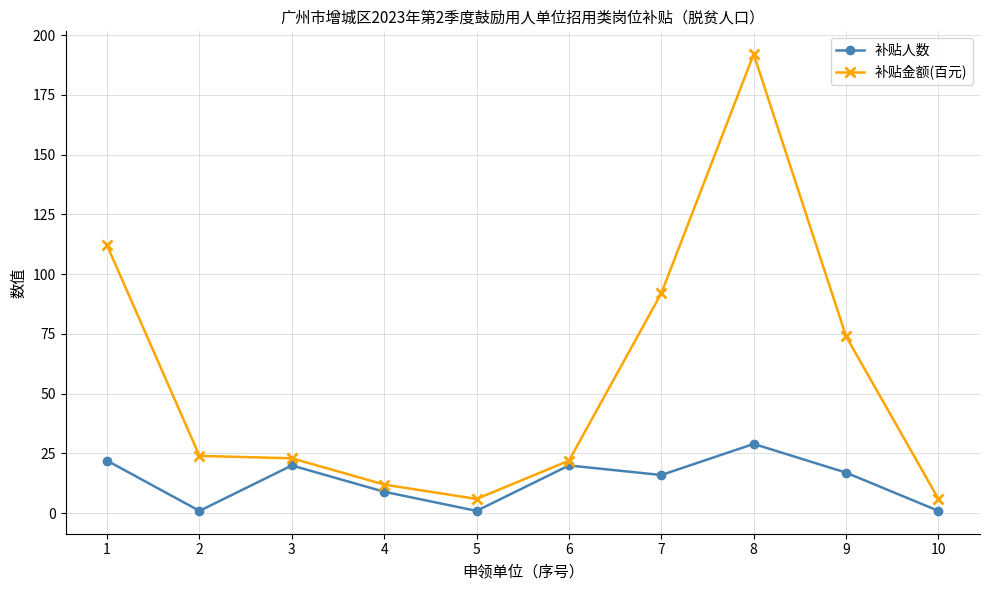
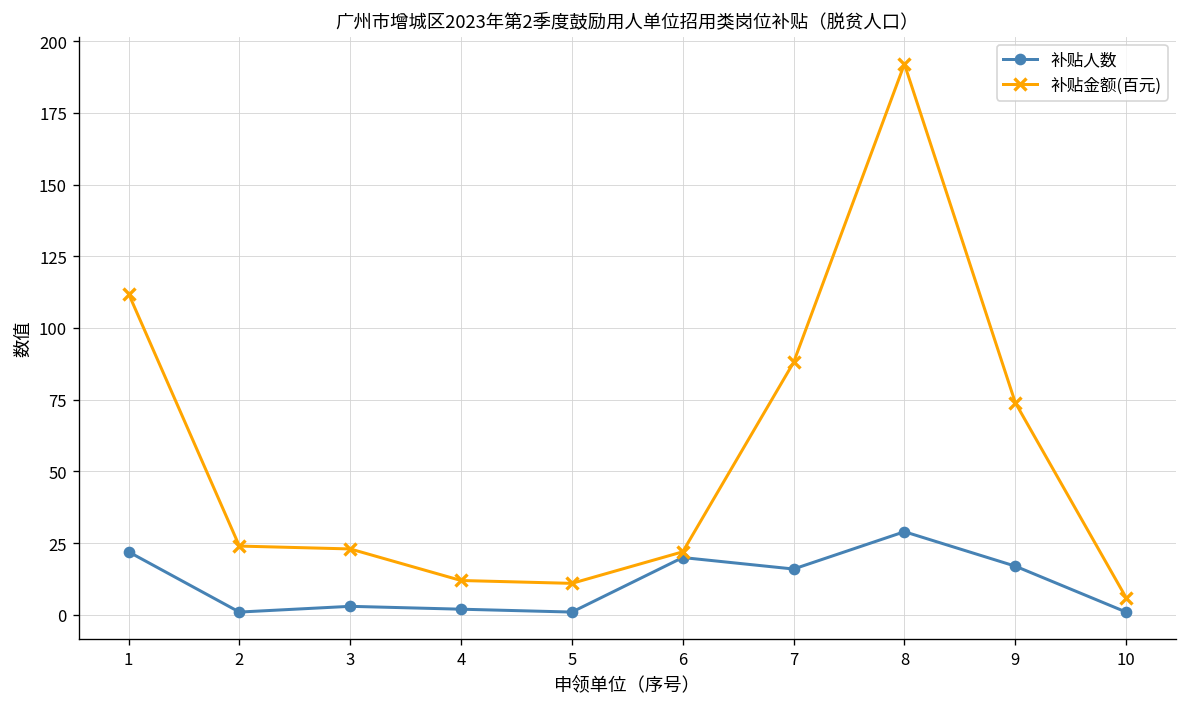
  {
    "补贴人数": {
      "1": 22,
      "2": 1,
-     "3": 20,
-     "4": 9,
+     "3": 3,
+     "4": 2,
      "5": 1,
      "6": 20,
      "7": 16,
      "8": 29,
      "9": 17,
      "10": 1
    },
    "补贴金额(百元)": {
      "1": 112,
      "2": 24,
      "3": 23,
      "4": 12,
-     "5": 6,
+     "5": 11,
      "6": 22,
-     "7": 92,
+     "7": 88,
      "8": 192,
      "9": 74,
      "10": 6
    }
  }
